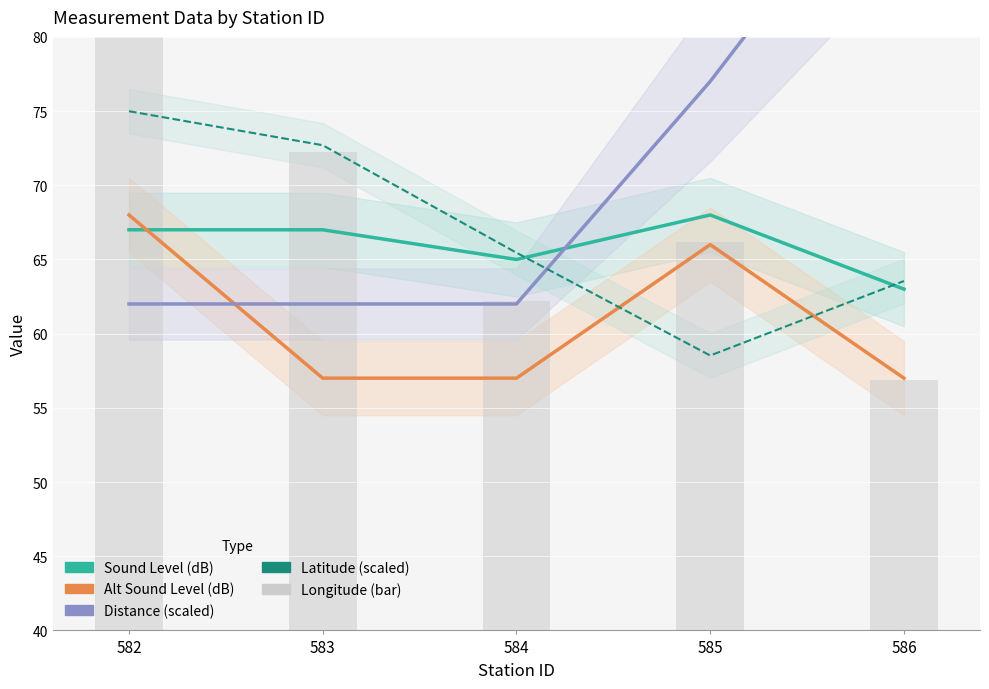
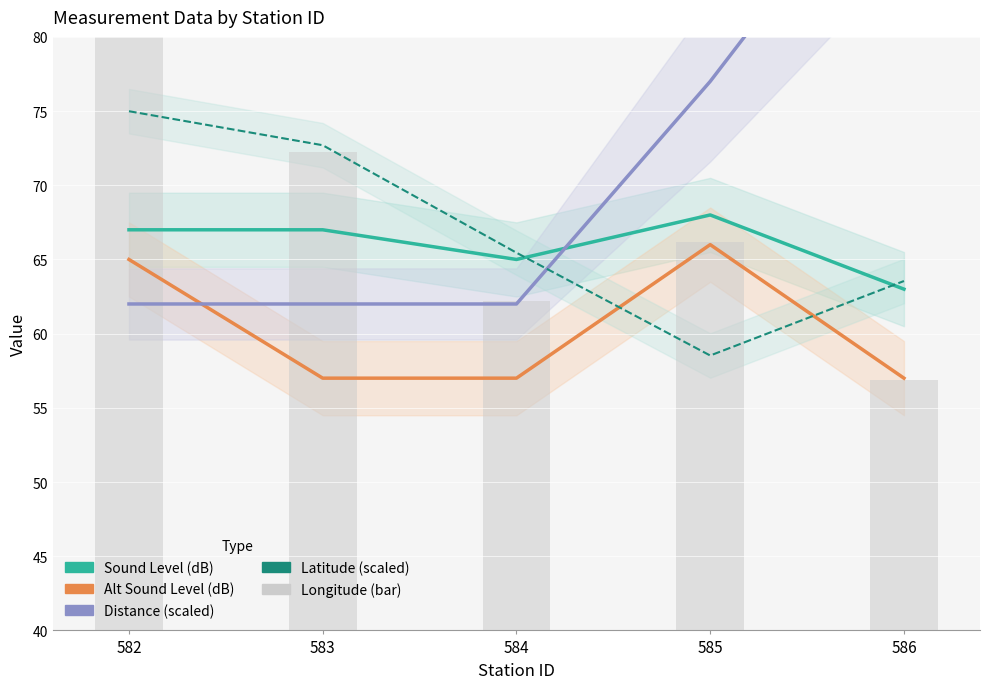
  {
    "Alt Sound Level (dB)": {
-     "582": 68,
+     "582": 65,
      "583": 57,
      "584": 57,
      "585": 66,
      "586": 57
    },
    "Distance (scaled)": {
      "582": 62,
      "583": 62,
      "584": 62,
      "585": 77
    }
  }
